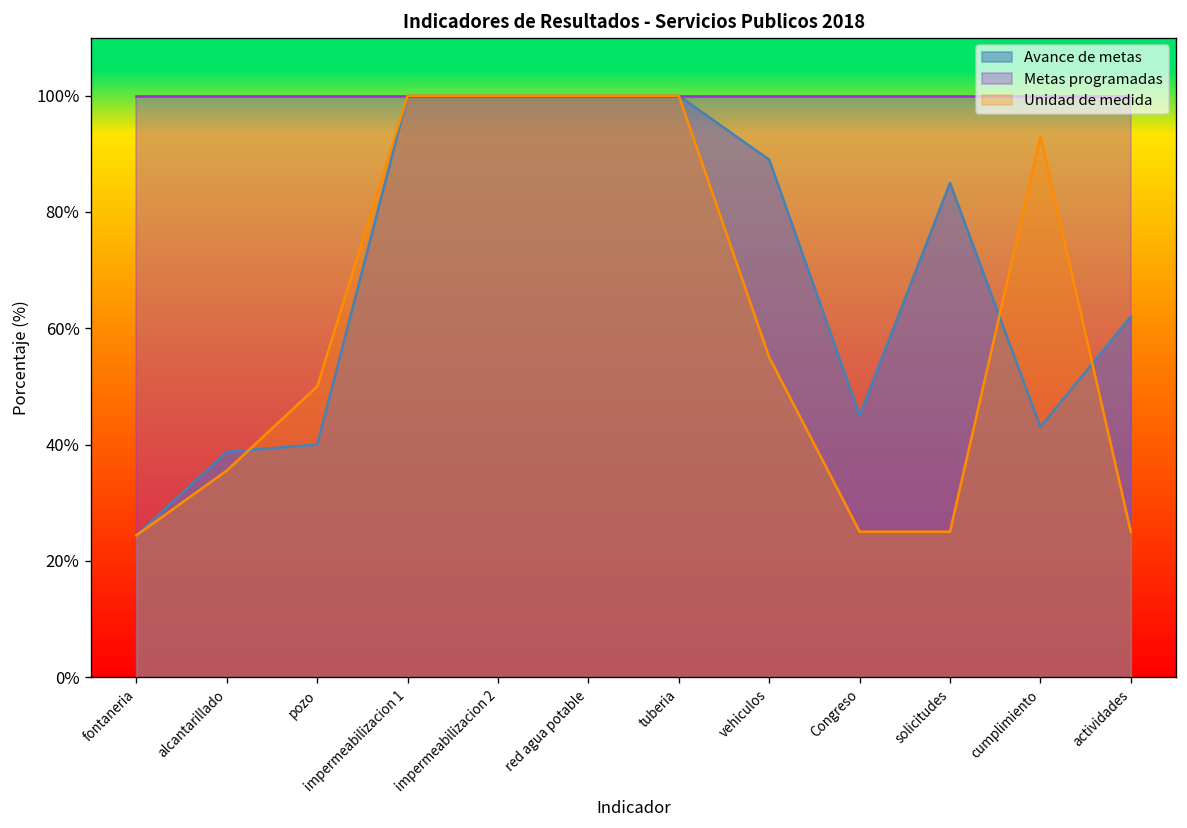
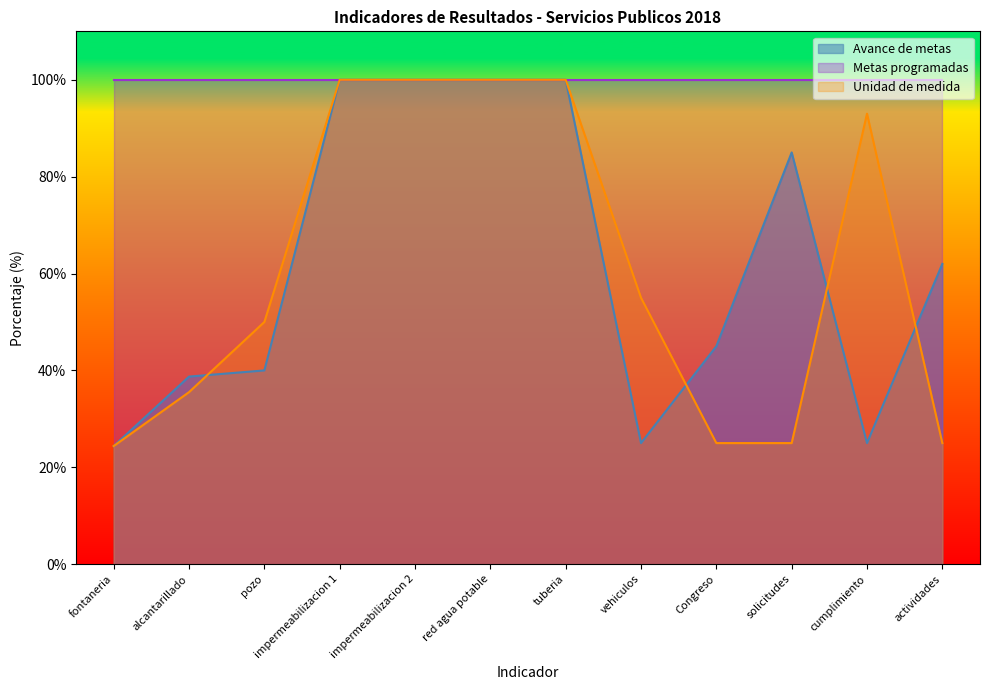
  {
    "Avance de metas": {
      "alcantarillado": "39%",
      "pozo": "40%",
-     "vehiculos": "89%",
+     "vehiculos": "25%",
      "Congreso": "45%",
      "solicitudes": "85%",
-     "cumplimiento": "43%",
+     "cumplimiento": "25%",
      "actividades": "62%"
    },
    "Metas programadas": {
      "fontaneria": "100%",
      "alcantarillado": "100%",
      "pozo": "100%",
      "vehiculos": "100%",
      "Congreso": "100%",
      "solicitudes": "100%"
    },
    "Unidad de medida": {
      "alcantarillado": "36%",
      "pozo": "50%",
      "vehiculos": "55%",
      "Congreso": "25%",
      "solicitudes": "25%",
      "cumplimiento": "93%",
      "actividades": "25%"
    }
  }
